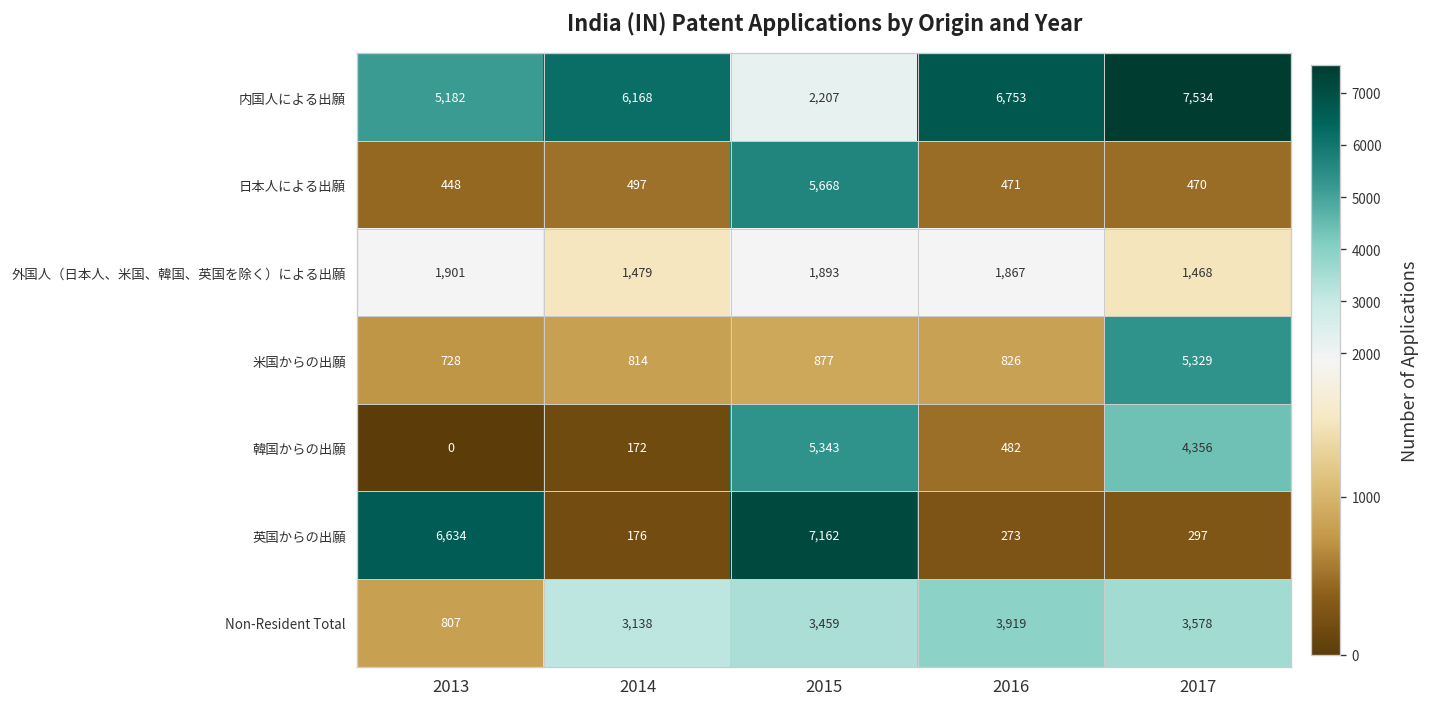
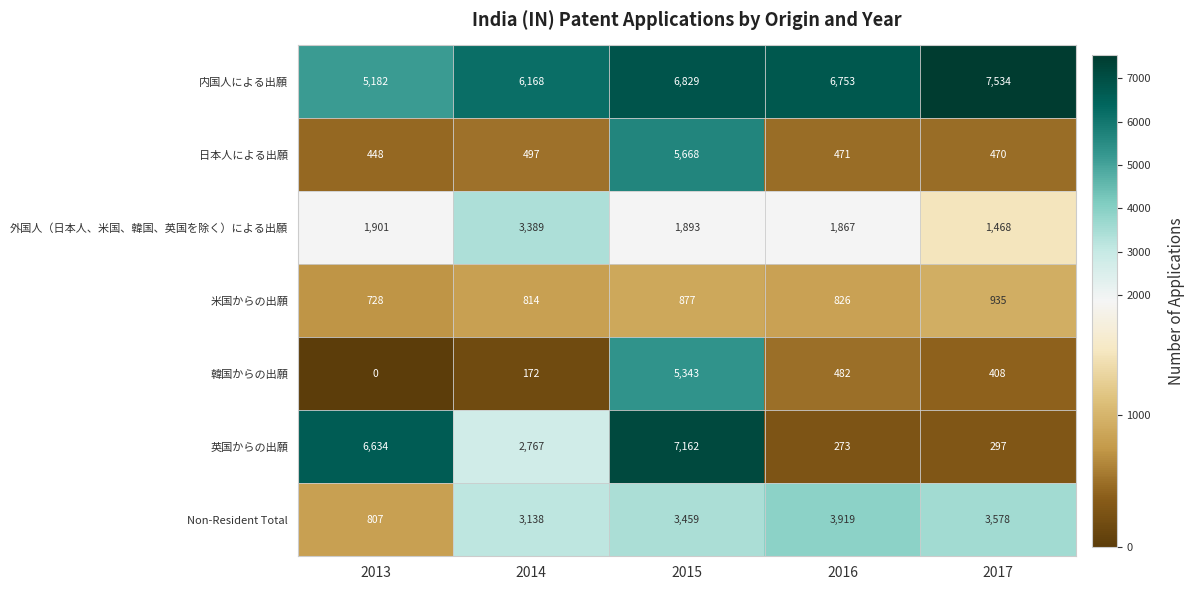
  {
    "内国人による出願": {
      "2013": "5,182",
      "2014": "6,168",
-     "2015": "2,207",
+     "2015": "6,829",
      "2016": "6,753",
      "2017": "7,534"
    },
    "日本人による出願": {
      "2013": "448",
      "2014": "497",
      "2015": "5,668",
      "2016": "471",
      "2017": "470"
    },
    "外国人（日本人、米国、韓国、英国を除く）による出願": {
      "2013": "1,901",
-     "2014": "1,479",
+     "2014": "3,389",
      "2015": "1,893",
      "2016": "1,867",
      "2017": "1,468"
    },
    "米国からの出願": {
      "2013": "728",
      "2014": "814",
      "2015": "877",
      "2016": "826",
-     "2017": "5,329"
+     "2017": "935"
    },
    "韓国からの出願": {
      "2013": "0",
      "2014": "172",
      "2015": "5,343",
      "2016": "482",
-     "2017": "4,356"
+     "2017": "408"
    },
    "英国からの出願": {
      "2013": "6,634",
-     "2014": "176",
+     "2014": "2,767",
      "2015": "7,162",
      "2016": "273",
      "2017": "297"
    },
    "Non-Resident Total": {
      "2013": "807",
      "2014": "3,138",
      "2015": "3,459",
      "2016": "3,919",
      "2017": "3,578"
    }
  }
